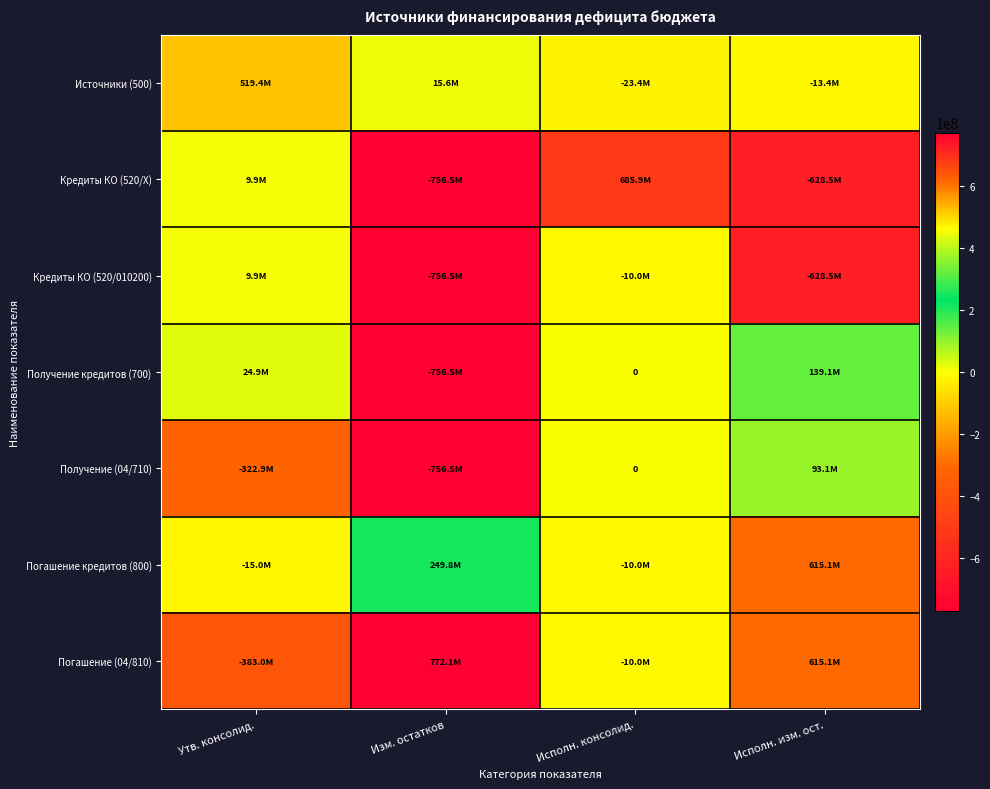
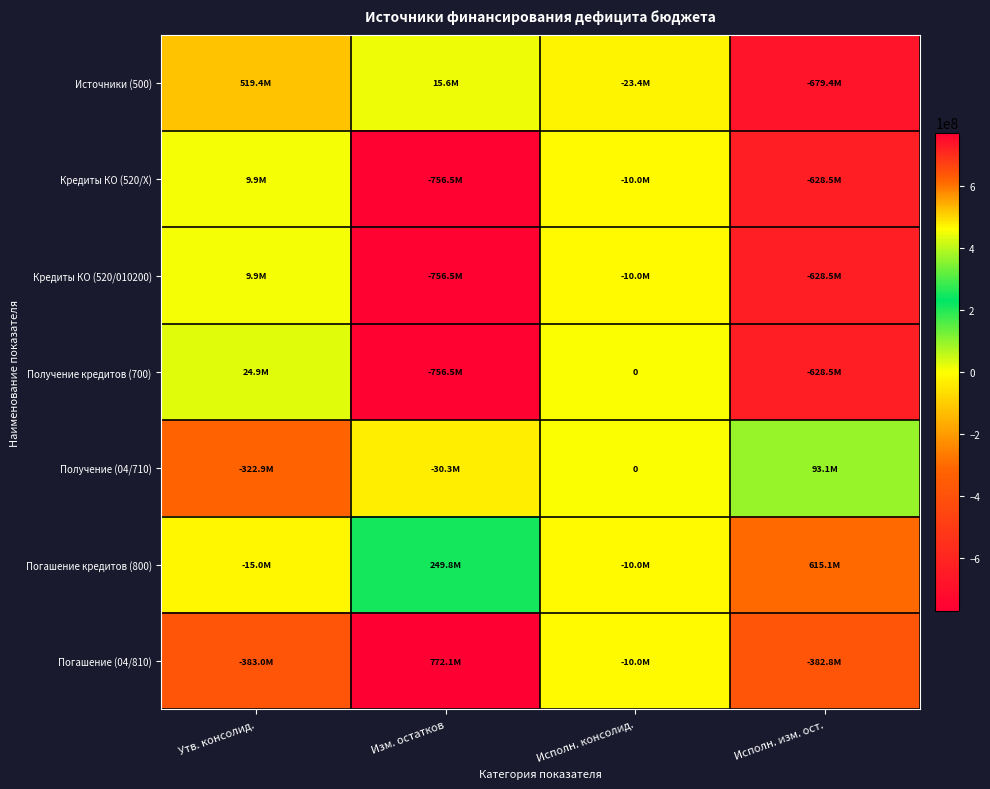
  {
    "Источники (500)": {
      "Утв. консолид.": "519.4M",
      "Изм. остатков": "15.6M",
      "Исполн. консолид.": "-23.4M",
-     "Исполн. изм. ост.": "-13.4M"
+     "Исполн. изм. ост.": "-679.4M"
    },
    "Кредиты КО (520/Х)": {
      "Утв. консолид.": "9.9M",
      "Изм. остатков": "-756.5M",
-     "Исполн. консолид.": "685.9M",
+     "Исполн. консолид.": "-10.0M",
      "Исполн. изм. ост.": "-628.5M"
    },
    "Кредиты КО (520/010200)": {
      "Утв. консолид.": "9.9M",
      "Изм. остатков": "-756.5M",
      "Исполн. консолид.": "-10.0M",
      "Исполн. изм. ост.": "-628.5M"
    },
    "Получение кредитов (700)": {
      "Утв. консолид.": "24.9M",
      "Изм. остатков": "-756.5M",
      "Исполн. консолид.": "0",
-     "Исполн. изм. ост.": "139.1M"
+     "Исполн. изм. ост.": "-628.5M"
    },
    "Получение (04/710)": {
      "Утв. консолид.": "-322.9M",
-     "Изм. остатков": "-756.5M",
+     "Изм. остатков": "-30.3M",
      "Исполн. консолид.": "0",
      "Исполн. изм. ост.": "93.1M"
    },
    "Погашение кредитов (800)": {
      "Утв. консолид.": "-15.0M",
      "Изм. остатков": "249.8M",
      "Исполн. консолид.": "-10.0M",
      "Исполн. изм. ост.": "615.1M"
    },
    "Погашение (04/810)": {
      "Утв. консолид.": "-383.0M",
      "Изм. остатков": "772.1M",
      "Исполн. консолид.": "-10.0M",
-     "Исполн. изм. ост.": "615.1M"
+     "Исполн. изм. ост.": "-382.8M"
    }
  }
